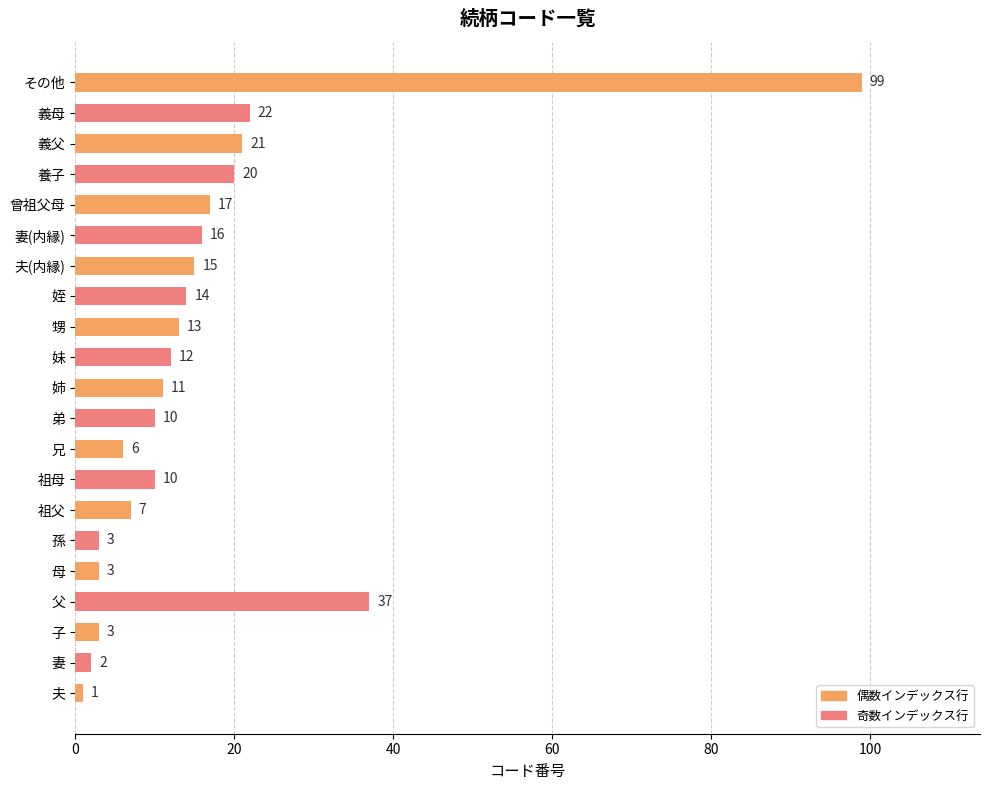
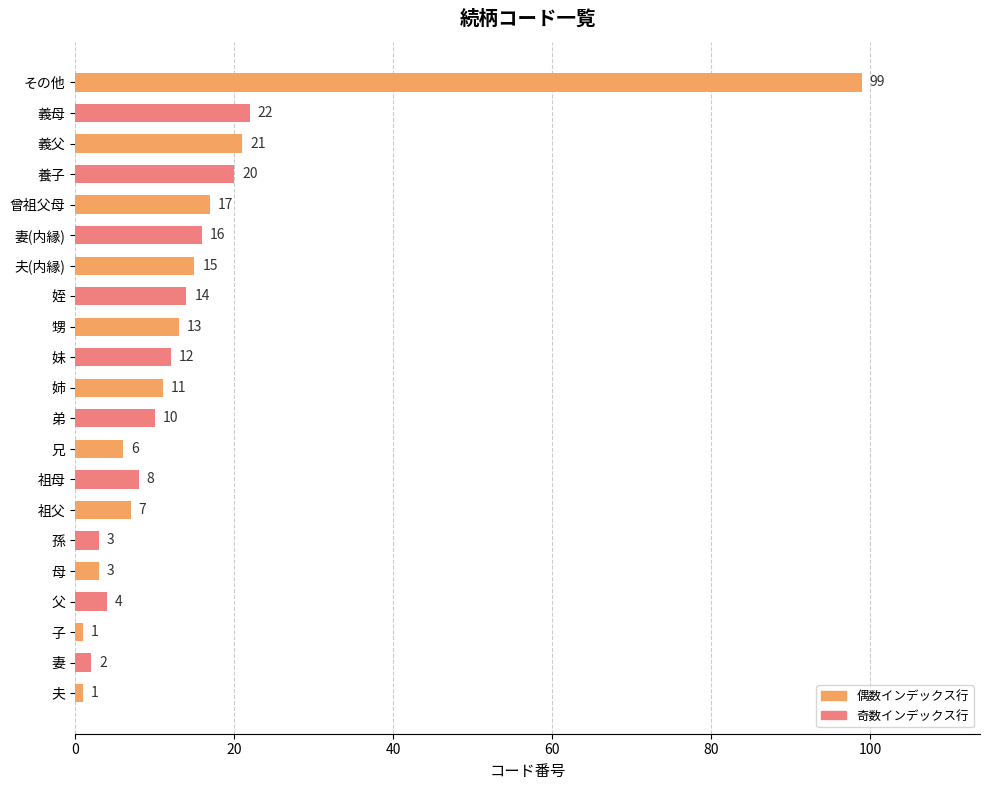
  {
    "その他": 99,
    "義母": 22,
    "義父": 21,
    "養子": 20,
    "曾祖父母": 17,
    "妻(内縁)": 16,
    "夫(内縁)": 15,
    "姪": 14,
    "甥": 13,
    "妹": 12,
    "姉": 11,
    "弟": 10,
    "兄": 6,
-   "祖母": 10,
+   "祖母": 8,
    "祖父": 7,
    "孫": 3,
    "母": 3,
-   "父": 37,
-   "子": 3,
+   "父": 4,
+   "子": 1,
    "妻": 2,
    "夫": 1
  }
